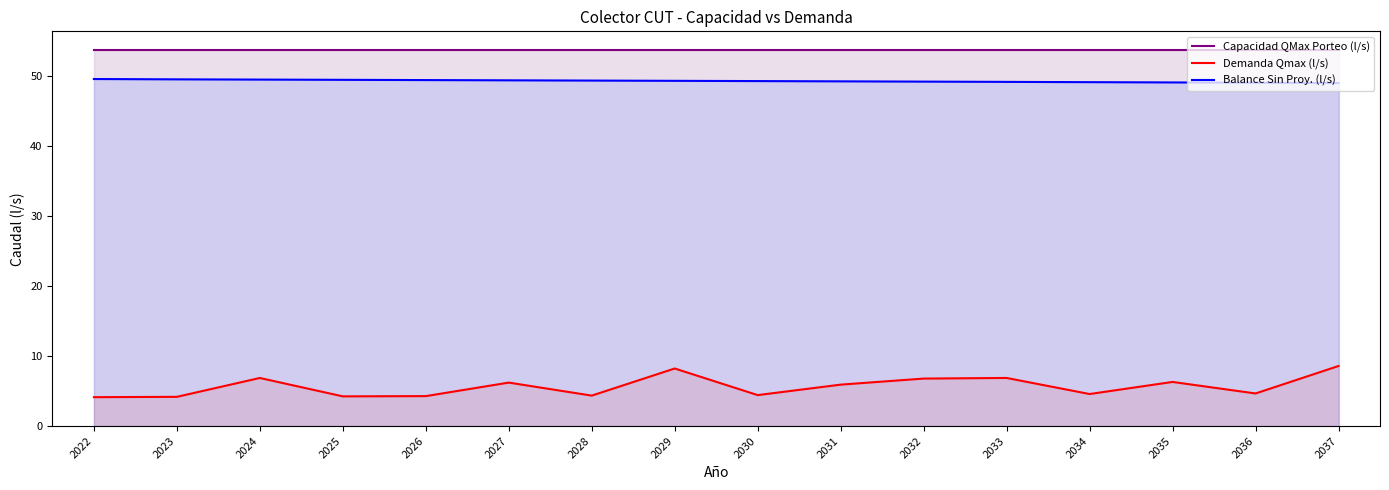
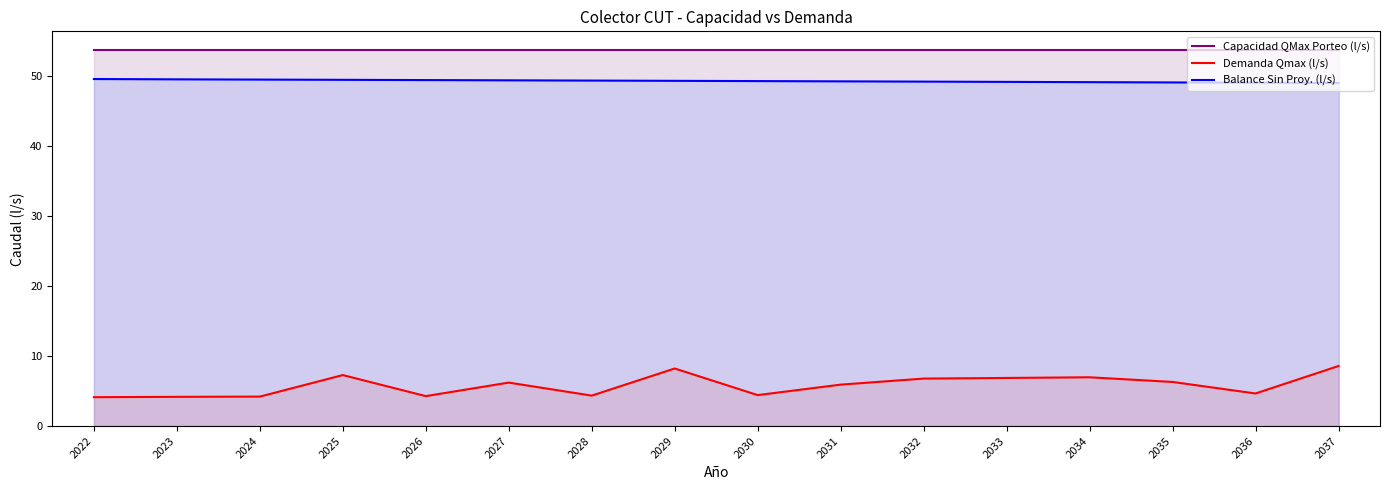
  {
    "Capacidad QMax Porteo (l/s)": {
      "2022": 54,
      "2023": 54,
      "2024": 54,
      "2025": 54,
      "2026": 54,
      "2027": 54,
      "2028": 54,
      "2029": 54,
      "2030": 54,
      "2031": 54,
      "2032": 54,
      "2033": 54,
      "2034": 54,
      "2035": 54
    },
    "Demanda Qmax (l/s)": {
      "2022": 4,
      "2023": 4,
-     "2024": 7,
-     "2025": 4,
+     "2024": 4,
+     "2025": 7,
      "2026": 4,
      "2027": 6,
      "2028": 4,
      "2029": 8,
      "2030": 4,
      "2031": 6,
      "2032": 7,
      "2033": 7,
-     "2034": 5,
+     "2034": 7,
      "2035": 6,
      "2036": 5,
      "2037": 9
    },
    "Balance Sin Proy. (l/s)": {
      "2022": 50,
      "2023": 50,
      "2024": 50,
      "2025": 49,
      "2026": 49,
      "2027": 49,
      "2028": 49,
      "2029": 49,
      "2030": 49,
      "2031": 49,
      "2032": 49,
      "2033": 49,
      "2034": 49,
      "2035": 49
    }
  }
